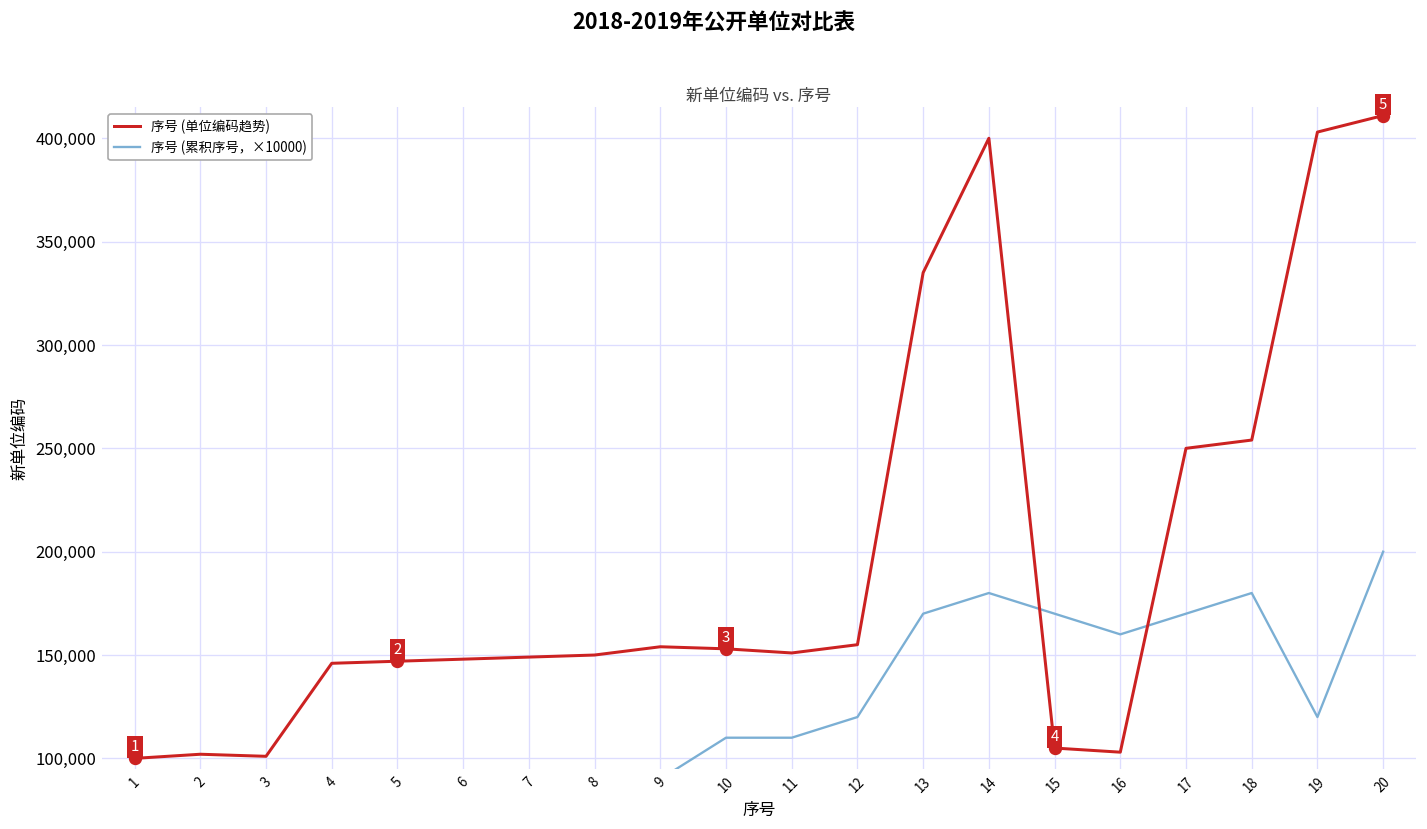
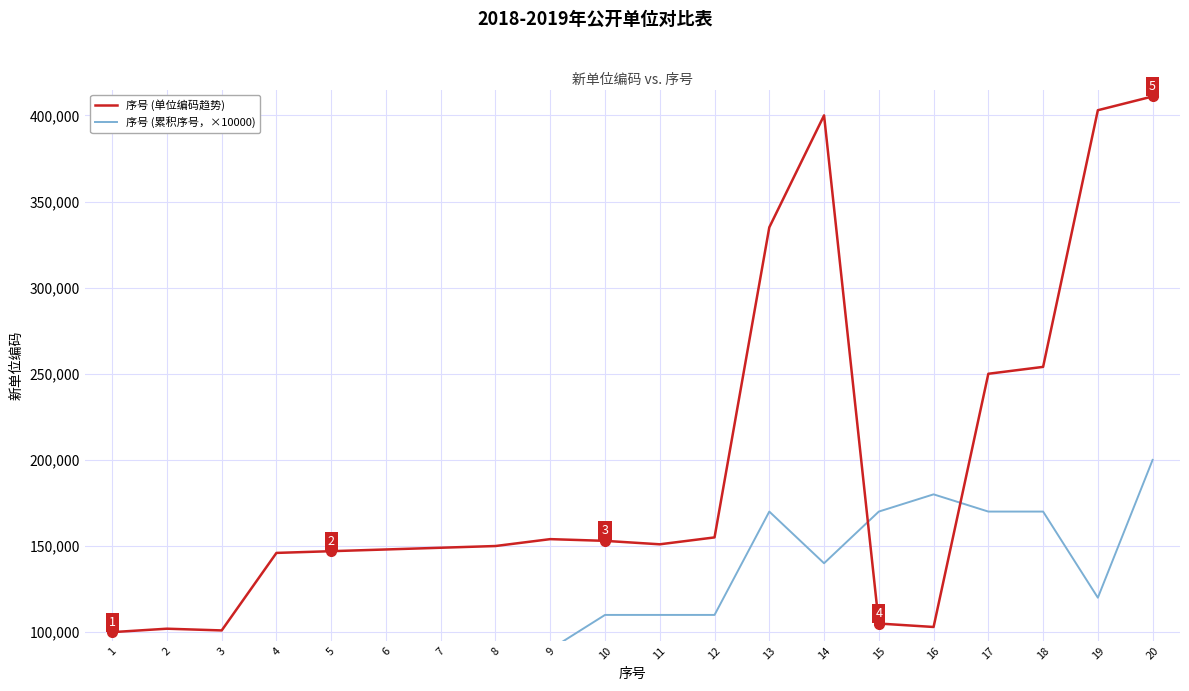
  {
    "序号 (累积序号，×10000)": {
      "10": "110,000",
      "11": "110,000",
-     "12": "120,000",
+     "12": "110,000",
      "13": "170,000",
-     "14": "180,000",
+     "14": "140,000",
      "15": "170,000",
-     "16": "160,000",
+     "16": "180,000",
      "17": "170,000",
-     "18": "180,000",
+     "18": "170,000",
      "19": "120,000",
      "20": "200,000"
    }
  }
